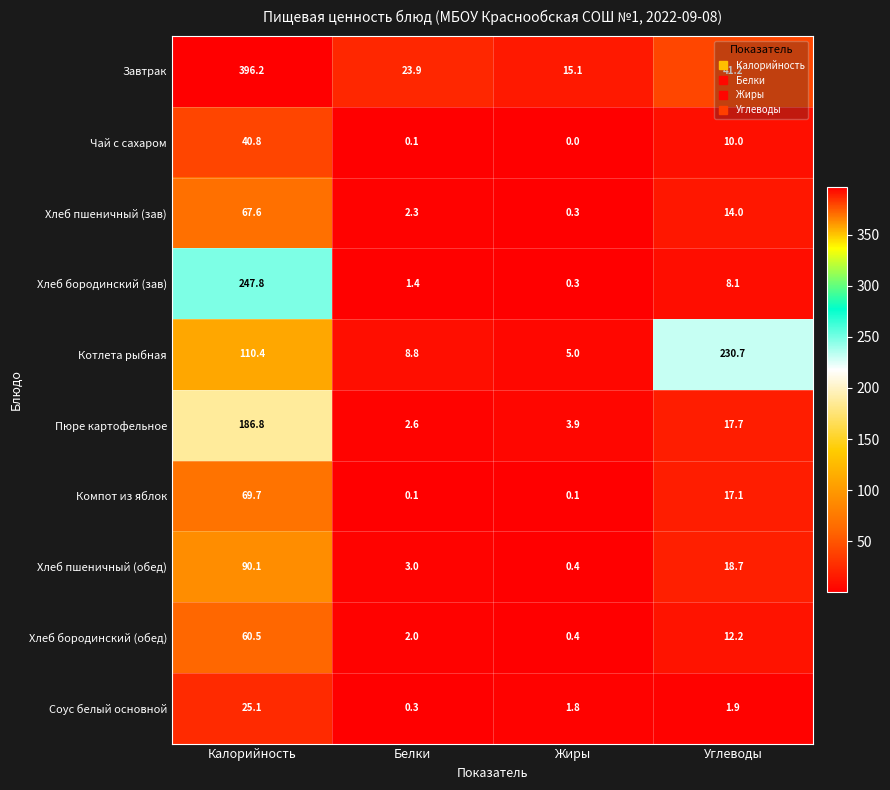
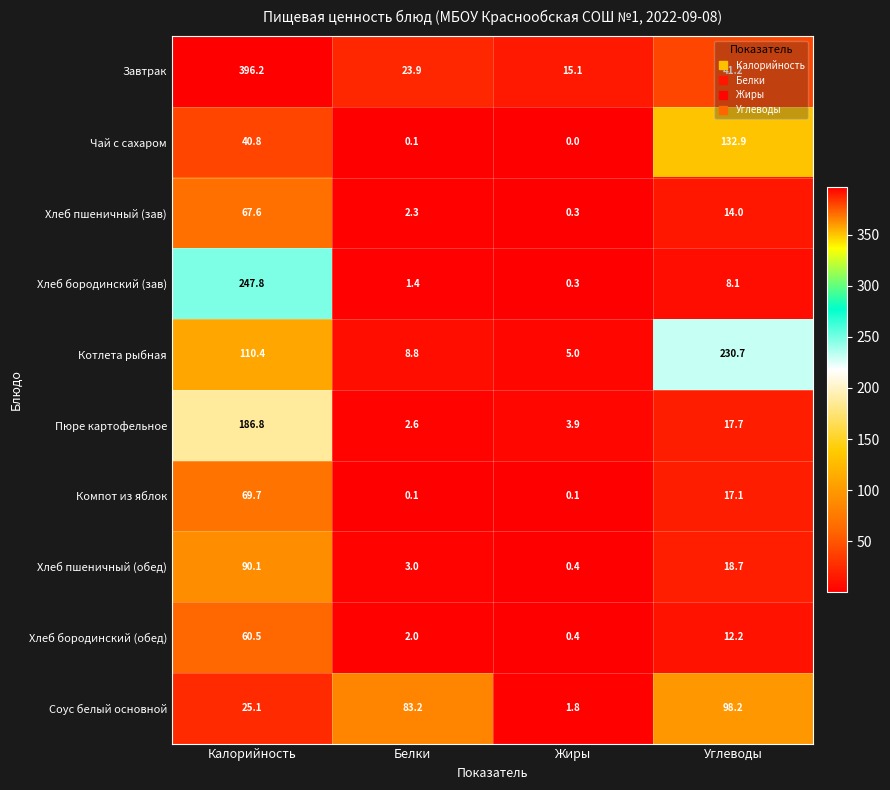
  {
    "Завтрак": {
      "Калорийность": 396.2,
      "Белки": 23.9,
      "Жиры": 15.1
    },
    "Чай с сахаром": {
      "Калорийность": 40.8,
      "Белки": 0.1,
      "Жиры": 0.0,
-     "Углеводы": 10.0
+     "Углеводы": 132.9
    },
    "Хлеб пшеничный (зав)": {
      "Калорийность": 67.6,
      "Белки": 2.3,
      "Жиры": 0.3,
      "Углеводы": 14.0
    },
    "Хлеб бородинский (зав)": {
      "Калорийность": 247.8,
      "Белки": 1.4,
      "Жиры": 0.3,
      "Углеводы": 8.1
    },
    "Котлета рыбная": {
      "Калорийность": 110.4,
      "Белки": 8.8,
      "Жиры": 5.0,
      "Углеводы": 230.7
    },
    "Пюре картофельное": {
      "Калорийность": 186.8,
      "Белки": 2.6,
      "Жиры": 3.9,
      "Углеводы": 17.7
    },
    "Компот из яблок": {
      "Калорийность": 69.7,
      "Белки": 0.1,
      "Жиры": 0.1,
      "Углеводы": 17.1
    },
    "Хлеб пшеничный (обед)": {
      "Калорийность": 90.1,
      "Белки": 3.0,
      "Жиры": 0.4,
      "Углеводы": 18.7
    },
    "Хлеб бородинский (обед)": {
      "Калорийность": 60.5,
      "Белки": 2.0,
      "Жиры": 0.4,
      "Углеводы": 12.2
    },
    "Соус белый основной": {
      "Калорийность": 25.1,
-     "Белки": 0.3,
+     "Белки": 83.2,
      "Жиры": 1.8,
-     "Углеводы": 1.9
+     "Углеводы": 98.2
    }
  }
